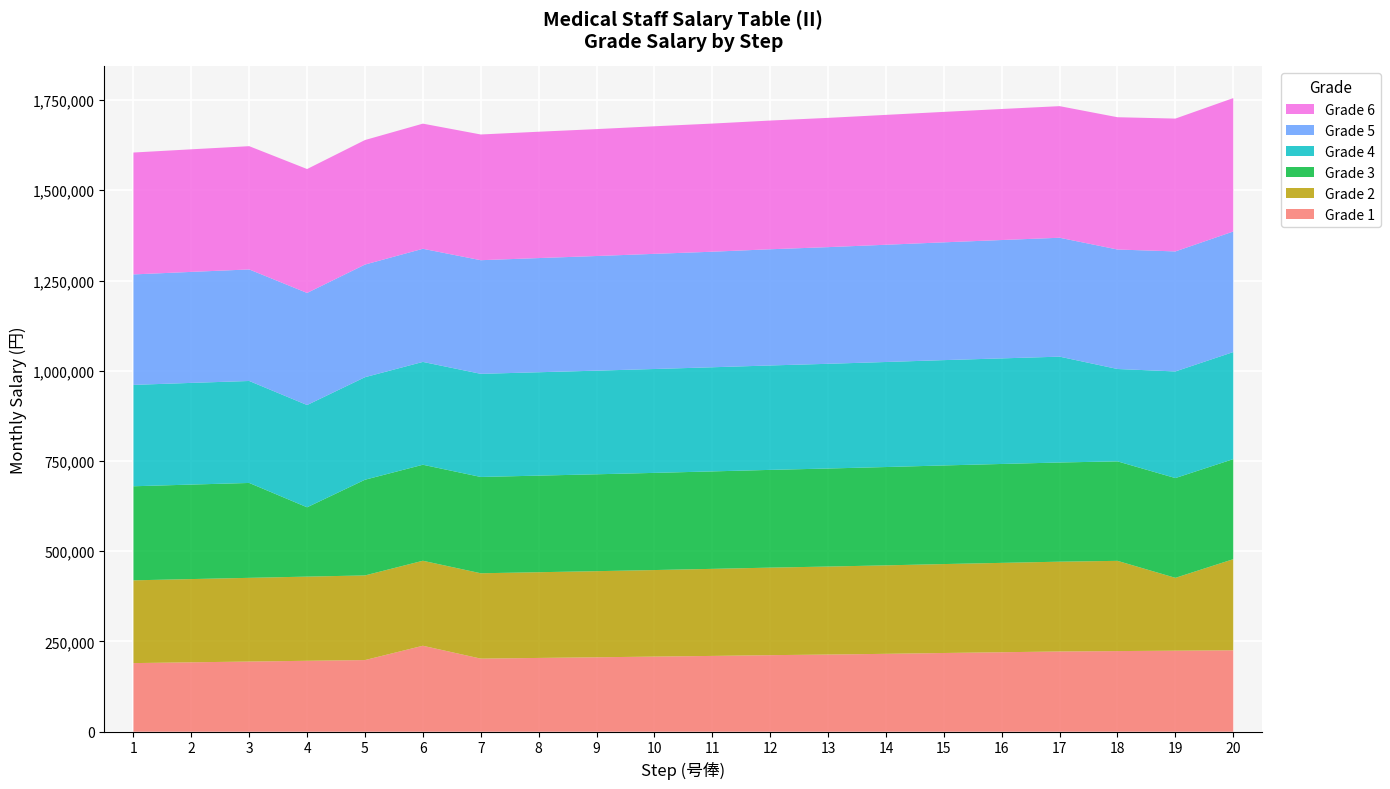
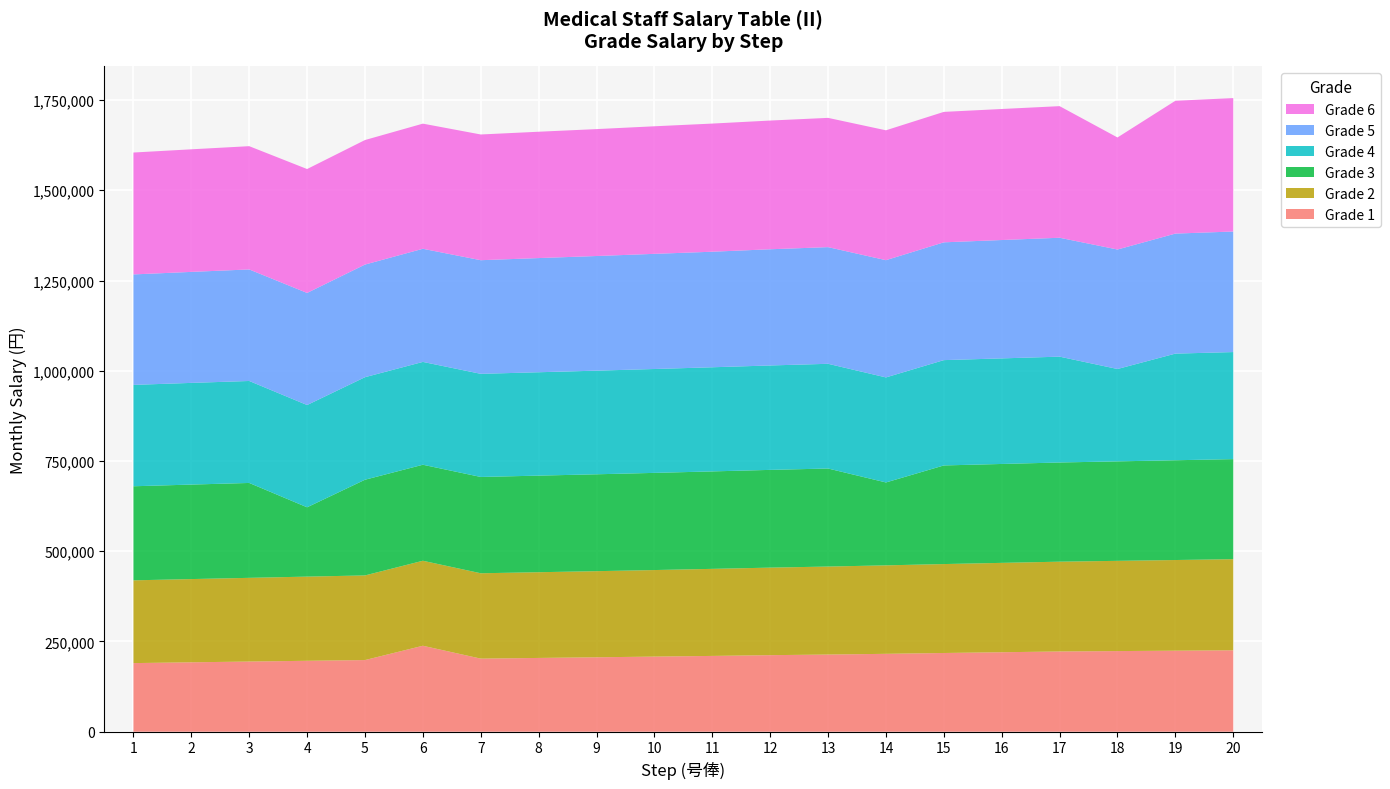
  {
    "Grade 1": {
      "1": "190,000",
      "2": "190,000",
      "3": "190,000",
      "4": "200,000",
      "5": "200,000",
      "6": "240,000",
      "7": "200,000",
      "8": "200,000",
      "9": "210,000",
      "10": "210,000",
      "11": "210,000",
      "12": "210,000",
      "13": "210,000",
      "14": "220,000",
      "15": "220,000",
      "16": "220,000",
      "17": "220,000",
      "18": "220,000",
      "19": "220,000",
      "20": "230,000"
    },
    "Grade 2": {
      "1": "230,000",
      "2": "230,000",
      "3": "230,000",
      "4": "230,000",
      "5": "230,000",
      "6": "240,000",
      "7": "240,000",
      "8": "240,000",
      "9": "240,000",
      "10": "240,000",
      "11": "240,000",
      "12": "240,000",
      "13": "240,000",
      "14": "250,000",
      "15": "250,000",
      "16": "250,000",
      "17": "250,000",
      "18": "250,000",
-     "19": "200,000",
+     "19": "250,000",
      "20": "250,000"
    },
    "Grade 3": {
      "1": "260,000",
      "2": "260,000",
      "3": "260,000",
      "4": "190,000",
      "5": "270,000",
      "6": "270,000",
      "7": "270,000",
      "8": "270,000",
      "9": "270,000",
      "10": "270,000",
      "11": "270,000",
      "12": "270,000",
      "13": "270,000",
-     "14": "270,000",
+     "14": "230,000",
      "15": "270,000",
      "16": "270,000",
      "17": "270,000",
      "18": "280,000",
      "19": "280,000",
      "20": "280,000"
    },
    "Grade 4": {
      "1": "280,000",
      "2": "280,000",
      "3": "280,000",
      "4": "280,000",
      "5": "280,000",
      "6": "280,000",
      "7": "290,000",
      "8": "290,000",
      "9": "290,000",
      "10": "290,000",
      "11": "290,000",
      "12": "290,000",
      "13": "290,000",
      "14": "290,000",
      "15": "290,000",
      "16": "290,000",
      "17": "290,000",
      "18": "260,000",
      "19": "300,000",
      "20": "300,000"
    },
    "Grade 5": {
      "1": "310,000",
      "2": "310,000",
      "3": "310,000",
      "4": "310,000",
      "5": "310,000",
      "6": "310,000",
      "7": "310,000",
      "8": "320,000",
      "9": "320,000",
      "10": "320,000",
      "11": "320,000",
      "12": "320,000",
      "13": "320,000",
      "14": "320,000",
      "15": "330,000",
      "16": "330,000",
      "17": "330,000",
      "18": "330,000",
      "19": "330,000",
      "20": "330,000"
    },
    "Grade 6": {
      "1": "340,000",
      "2": "340,000",
      "3": "340,000",
      "4": "340,000",
      "5": "350,000",
      "6": "350,000",
      "7": "350,000",
      "8": "350,000",
      "9": "350,000",
      "10": "350,000",
      "11": "360,000",
      "12": "360,000",
      "13": "360,000",
      "14": "360,000",
      "15": "360,000",
      "16": "360,000",
      "17": "360,000",
-     "18": "370,000",
+     "18": "310,000",
      "19": "370,000",
      "20": "370,000"
    }
  }
